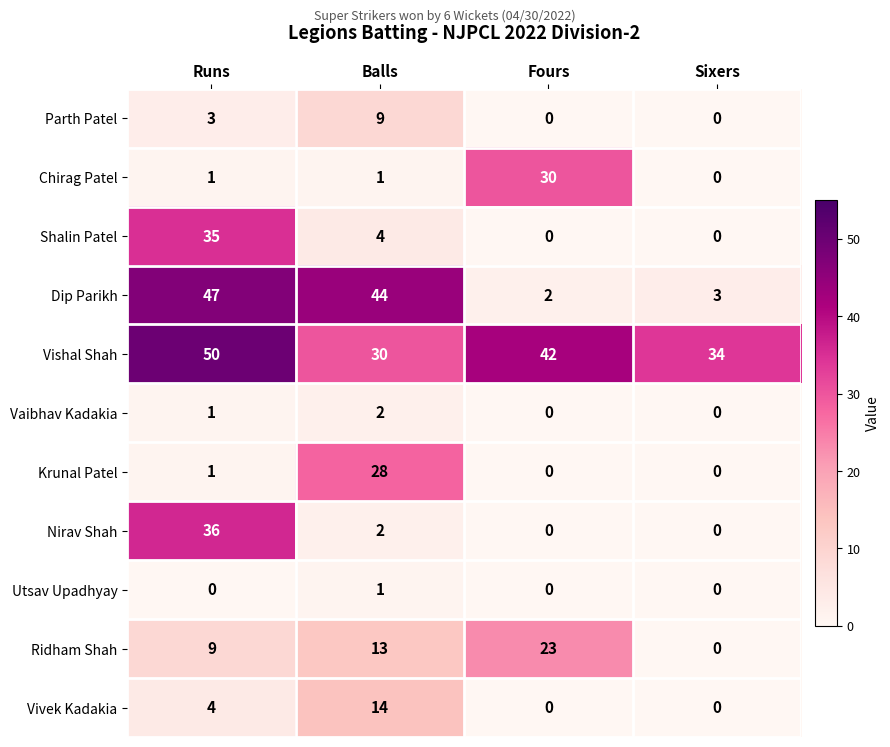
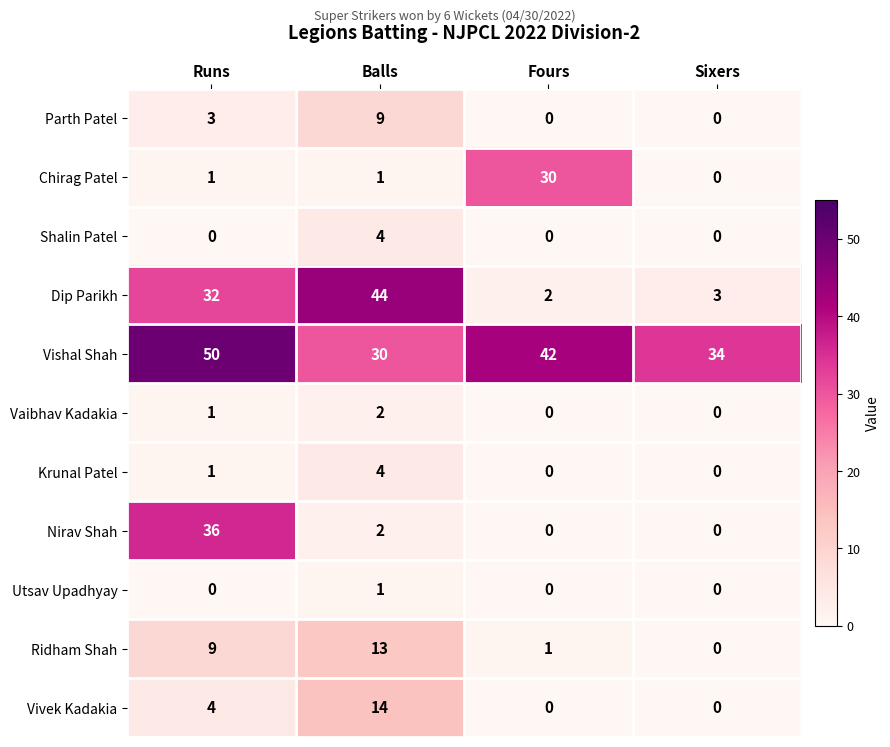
  {
    "Parth Patel": {
      "Runs": 3,
      "Balls": 9,
      "Fours": 0,
      "Sixers": 0
    },
    "Chirag Patel": {
      "Runs": 1,
      "Balls": 1,
      "Fours": 30,
      "Sixers": 0
    },
    "Shalin Patel": {
-     "Runs": 35,
+     "Runs": 0,
      "Balls": 4,
      "Fours": 0,
      "Sixers": 0
    },
    "Dip Parikh": {
-     "Runs": 47,
+     "Runs": 32,
      "Balls": 44,
      "Fours": 2,
      "Sixers": 3
    },
    "Vishal Shah": {
      "Runs": 50,
      "Balls": 30,
      "Fours": 42,
      "Sixers": 34
    },
    "Vaibhav Kadakia": {
      "Runs": 1,
      "Balls": 2,
      "Fours": 0,
      "Sixers": 0
    },
    "Krunal Patel": {
      "Runs": 1,
-     "Balls": 28,
+     "Balls": 4,
      "Fours": 0,
      "Sixers": 0
    },
    "Nirav Shah": {
      "Runs": 36,
      "Balls": 2,
      "Fours": 0,
      "Sixers": 0
    },
    "Utsav Upadhyay": {
      "Runs": 0,
      "Balls": 1,
      "Fours": 0,
      "Sixers": 0
    },
    "Ridham Shah": {
      "Runs": 9,
      "Balls": 13,
-     "Fours": 23,
+     "Fours": 1,
      "Sixers": 0
    },
    "Vivek Kadakia": {
      "Runs": 4,
      "Balls": 14,
      "Fours": 0,
      "Sixers": 0
    }
  }
